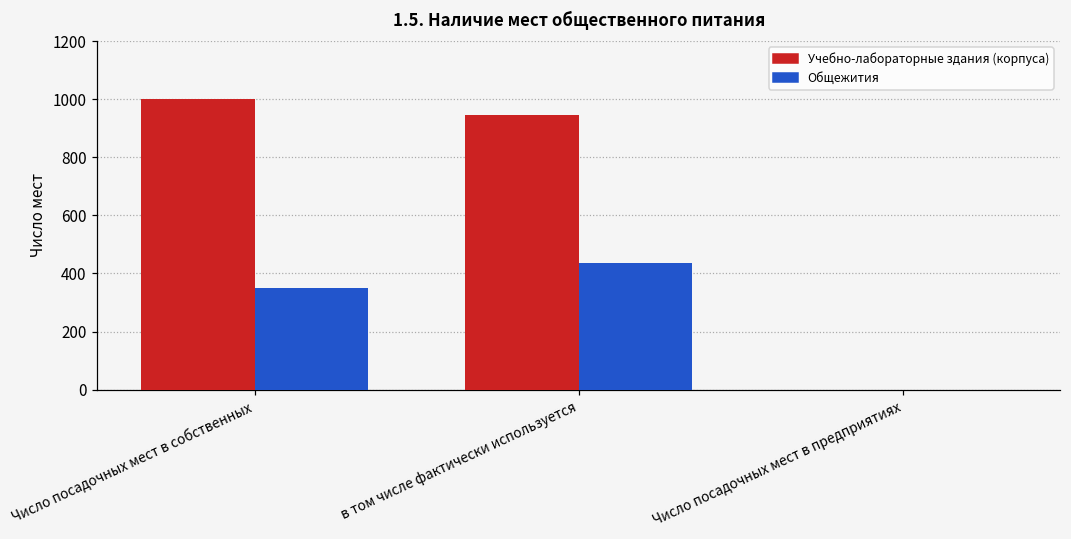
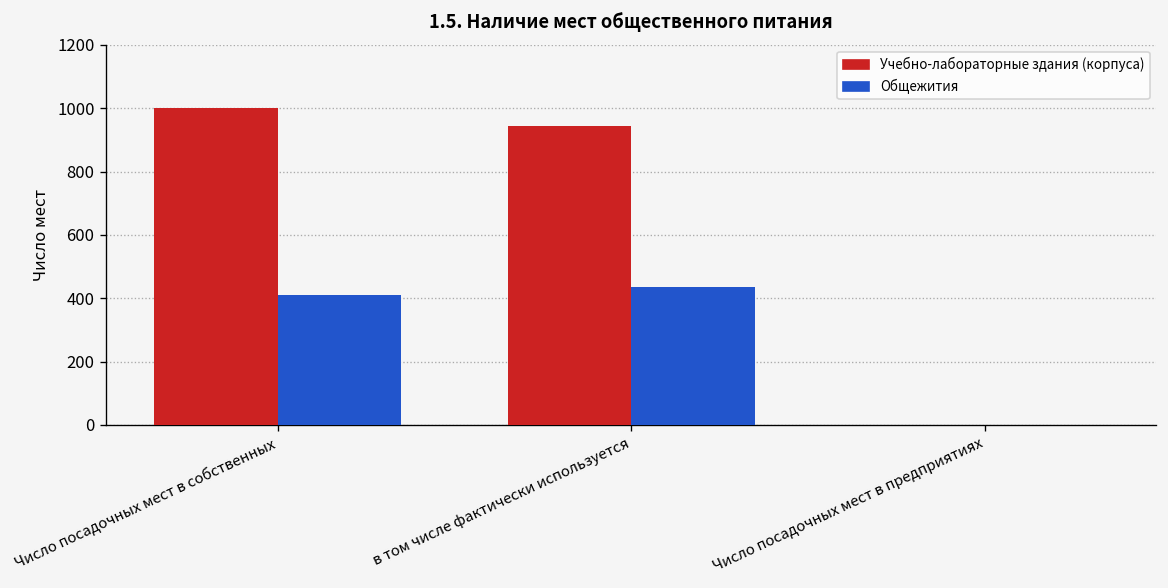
  {
    "Учебно-лабораторные здания (корпуса)": {
      "Число посадочных мест в собственных": 1000,
      "в том числе фактически используется": 940,
      "Число посадочных мест в предприятиях": 0
    },
    "Общежития": {
-     "Число посадочных мест в собственных": 350,
+     "Число посадочных мест в собственных": 410,
      "в том числе фактически используется": 440,
      "Число посадочных мест в предприятиях": 0
    }
  }
